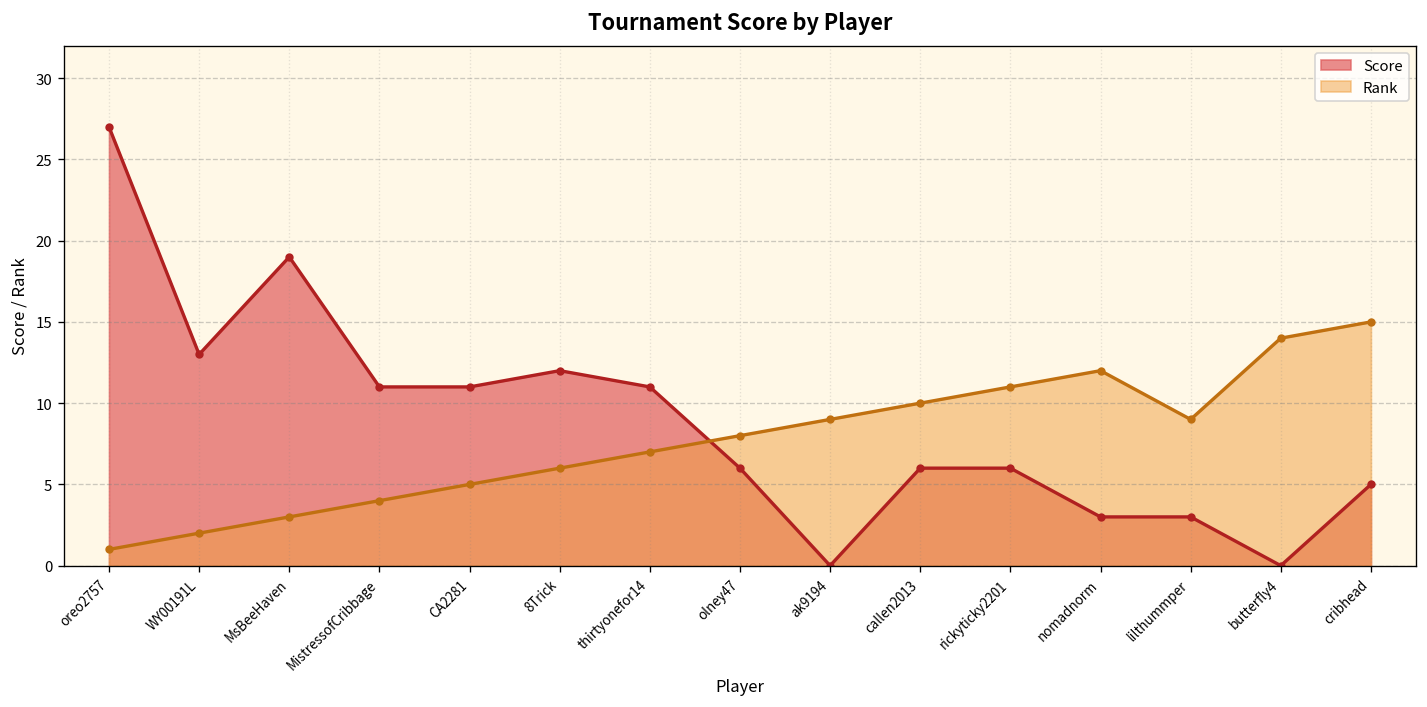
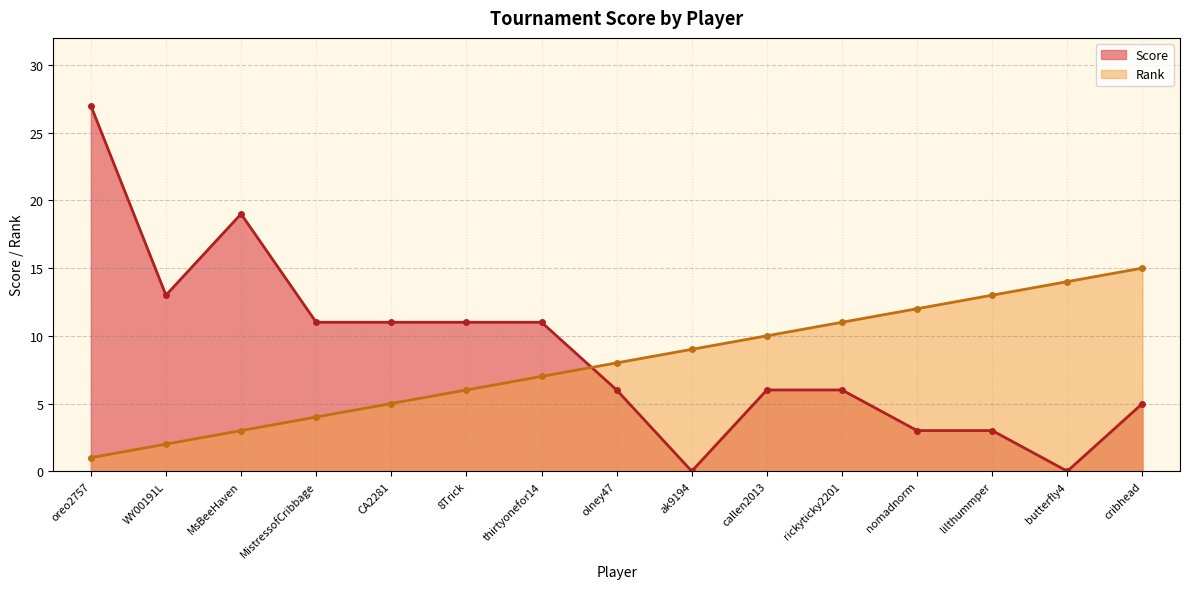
  {
    "Score": {
      "oreo2757": 27,
      "WY00191L": 13,
      "MsBeeHaven": 19,
      "MistressofCribbage": 11,
      "CA2281": 11,
-     "8Trick": 12,
+     "8Trick": 11,
      "thirtyonefor14": 11,
      "olney47": 6,
      "ak9194": 0,
      "callen2013": 6,
      "rickyticky2201": 6,
      "nomadnorm": 3,
      "lilthummper": 3,
      "butterfly4": 0,
      "cribhead": 5
    },
    "Rank": {
      "oreo2757": 1,
      "WY00191L": 2,
      "MsBeeHaven": 3,
      "MistressofCribbage": 4,
      "CA2281": 5,
      "8Trick": 6,
      "thirtyonefor14": 7,
      "olney47": 8,
      "ak9194": 9,
      "callen2013": 10,
      "rickyticky2201": 11,
      "nomadnorm": 12,
-     "lilthummper": 9,
+     "lilthummper": 13,
      "butterfly4": 14,
      "cribhead": 15
    }
  }
